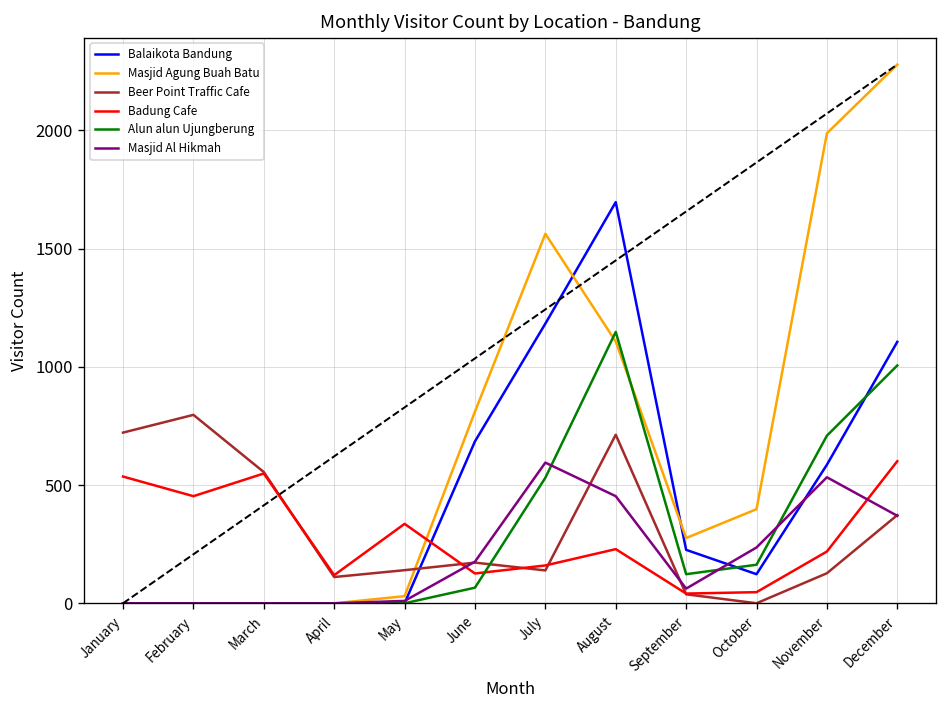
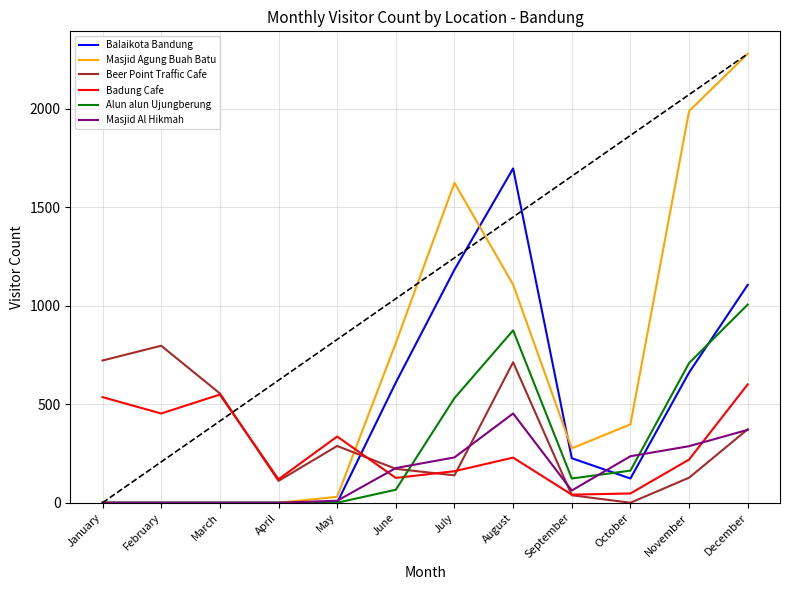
  {
    "Balaikota Bandung": {
-     "June": 690,
+     "June": 610,
      "July": 1180,
      "August": 1700,
      "September": 230,
      "October": 120,
-     "November": 590,
+     "November": 660,
      "December": 1110
    },
    "Masjid Agung Buah Batu": {
      "May": 30,
      "June": 810,
-     "July": 1560,
+     "July": 1620,
      "August": 1110,
      "September": 280,
      "October": 400,
      "November": 1990
    },
    "Beer Point Traffic Cafe": {
      "January": 720,
      "February": 800,
-     "May": 140,
+     "May": 290,
      "July": 140,
      "August": 710,
      "October": 0,
      "November": 130
    },
    "Badung Cafe": {
      "January": 540,
      "February": 450,
      "May": 340,
      "June": 130,
      "July": 160,
      "August": 230,
      "October": 50,
      "November": 220,
      "December": 600
    },
    "Alun alun Ujungberung": {
      "June": 70,
      "July": 530,
-     "August": 1150,
+     "August": 880,
      "September": 120,
      "October": 160,
      "November": 710,
      "December": 1010
    },
    "Masjid Al Hikmah": {
-     "July": 600,
+     "July": 230,
      "August": 450,
      "September": 60,
      "October": 240,
-     "November": 530
+     "November": 290
    }
  }
